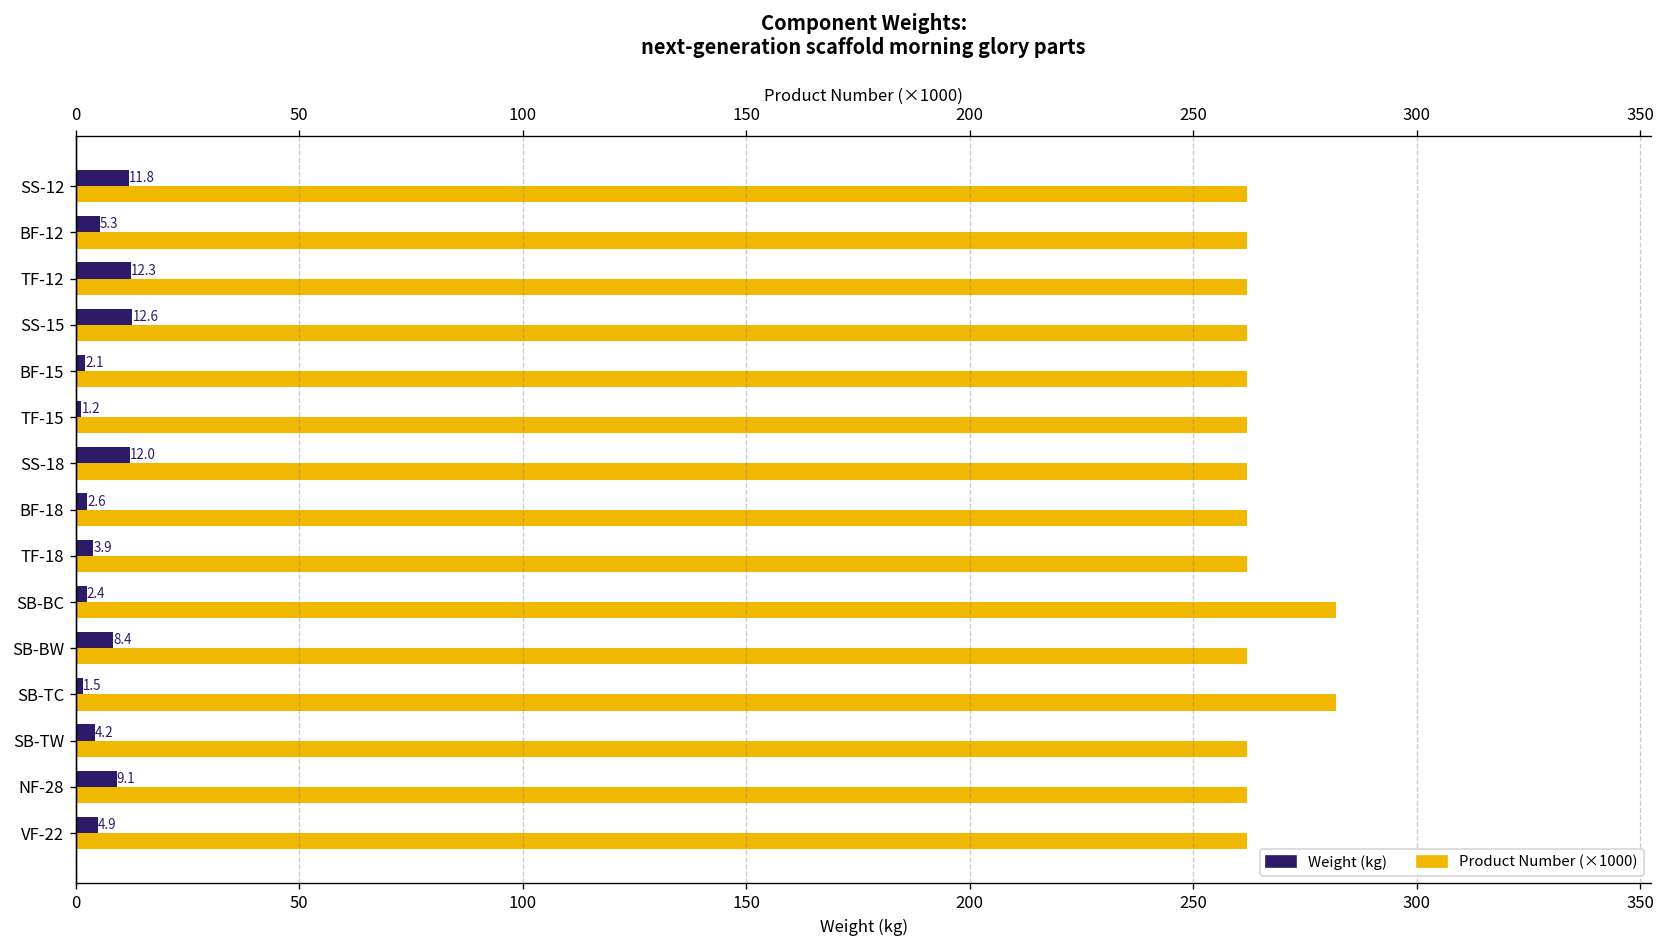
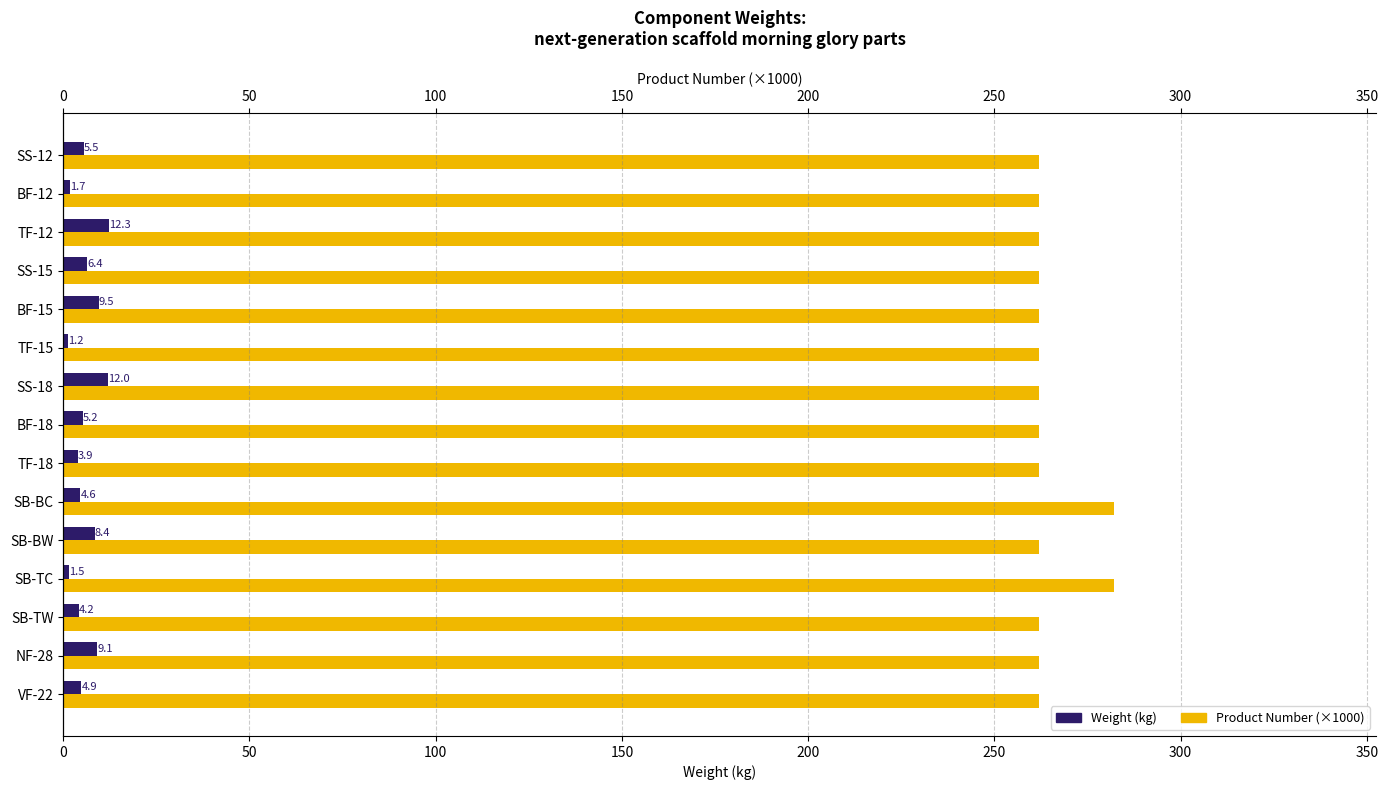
  {
    "Weight (kg)": {
-     "SS-12": 11.8,
-     "BF-12": 5.3,
+     "SS-12": 5.5,
+     "BF-12": 1.7,
      "TF-12": 12.3,
-     "SS-15": 12.6,
-     "BF-15": 2.1,
+     "SS-15": 6.4,
+     "BF-15": 9.5,
      "TF-15": 1.2,
      "SS-18": 12.0,
-     "BF-18": 2.6,
+     "BF-18": 5.2,
      "TF-18": 3.9,
-     "SB-BC": 2.4,
+     "SB-BC": 4.6,
      "SB-BW": 8.4,
      "SB-TC": 1.5,
      "SB-TW": 4.2,
      "NF-28": 9.1,
      "VF-22": 4.9
    },
    "Product Number (×1000)": {
      "SS-12": 262,
      "BF-12": 262,
      "TF-12": 262,
      "SS-15": 262,
      "BF-15": 262,
      "TF-15": 262,
      "SS-18": 262,
      "BF-18": 262,
      "TF-18": 262,
      "SB-BC": 282,
      "SB-BW": 262,
      "SB-TC": 282,
      "SB-TW": 262,
      "NF-28": 262,
      "VF-22": 262
    }
  }
